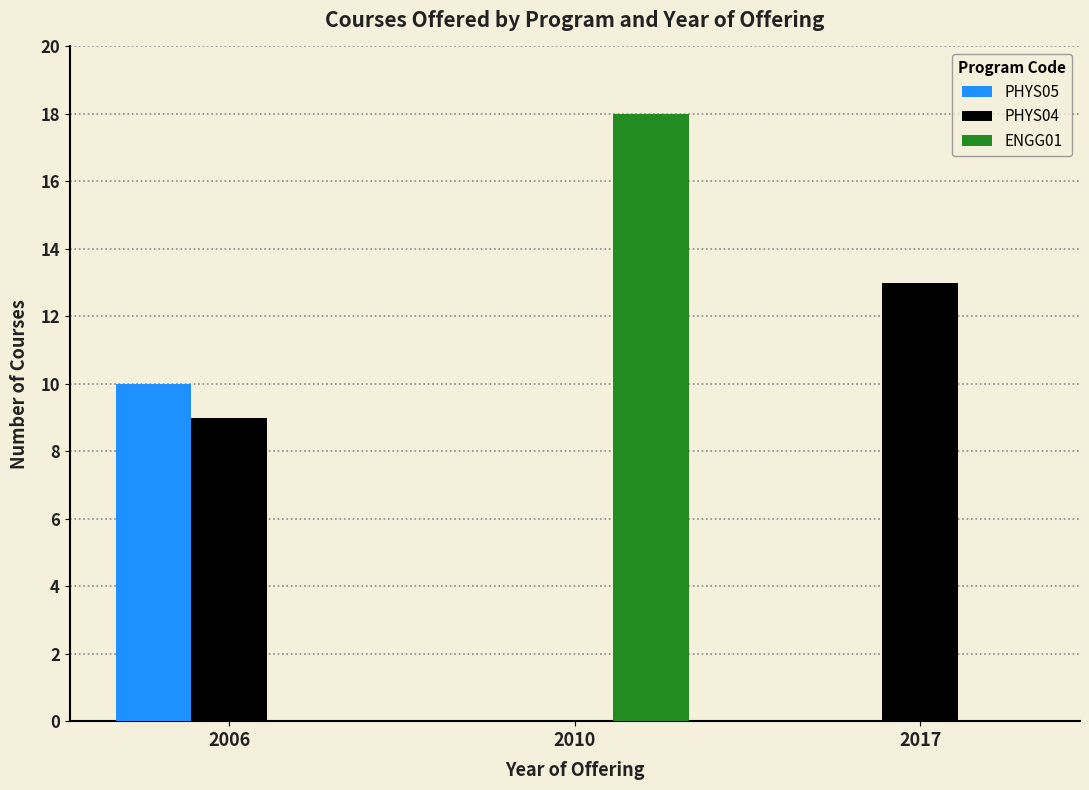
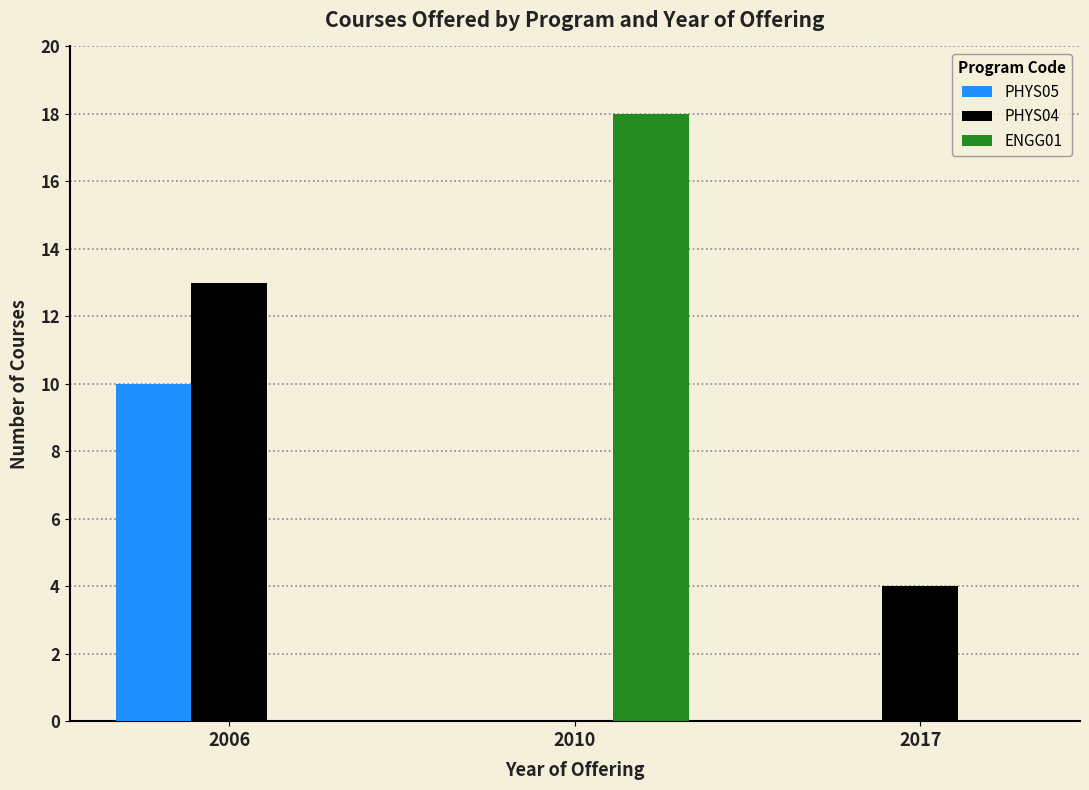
  {
    "PHYS05": {
      "2006": 10,
      "2010": 0,
      "2017": 0
    },
    "PHYS04": {
-     "2006": 9,
+     "2006": 13,
      "2010": 0,
-     "2017": 13
+     "2017": 4
    },
    "ENGG01": {
      "2006": 0,
      "2010": 18,
      "2017": 0
    }
  }
